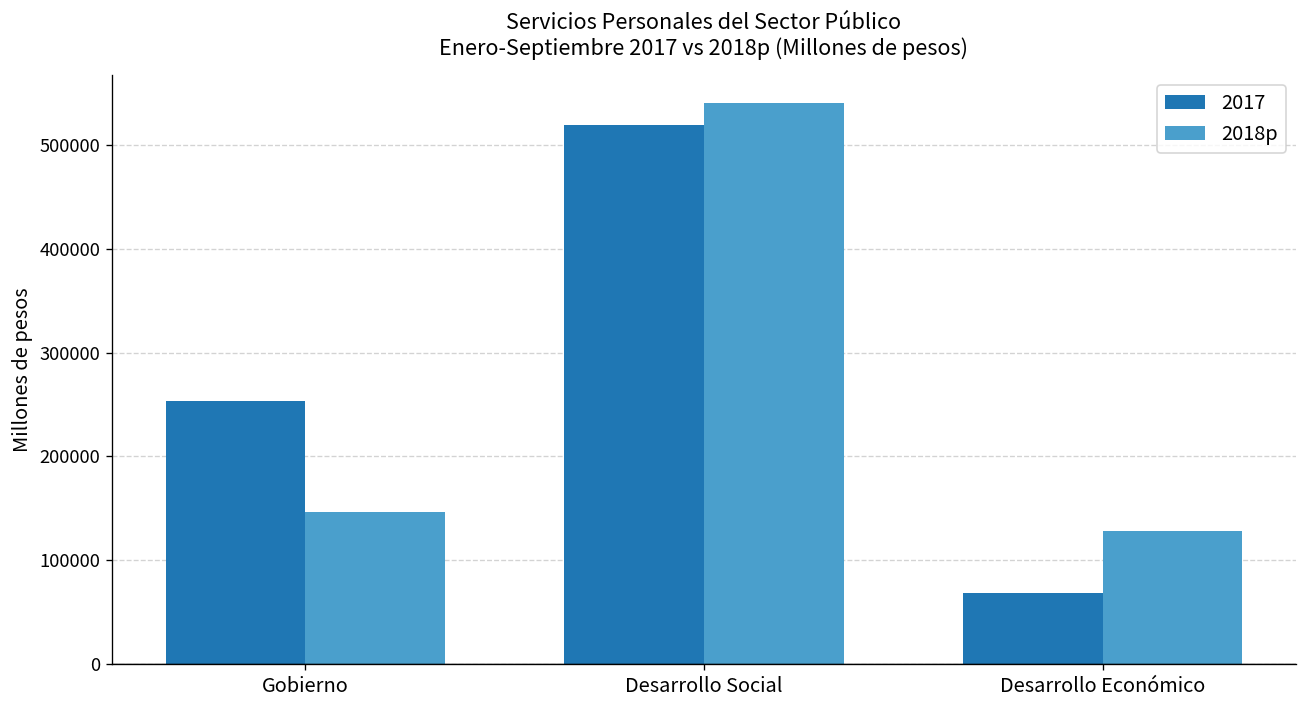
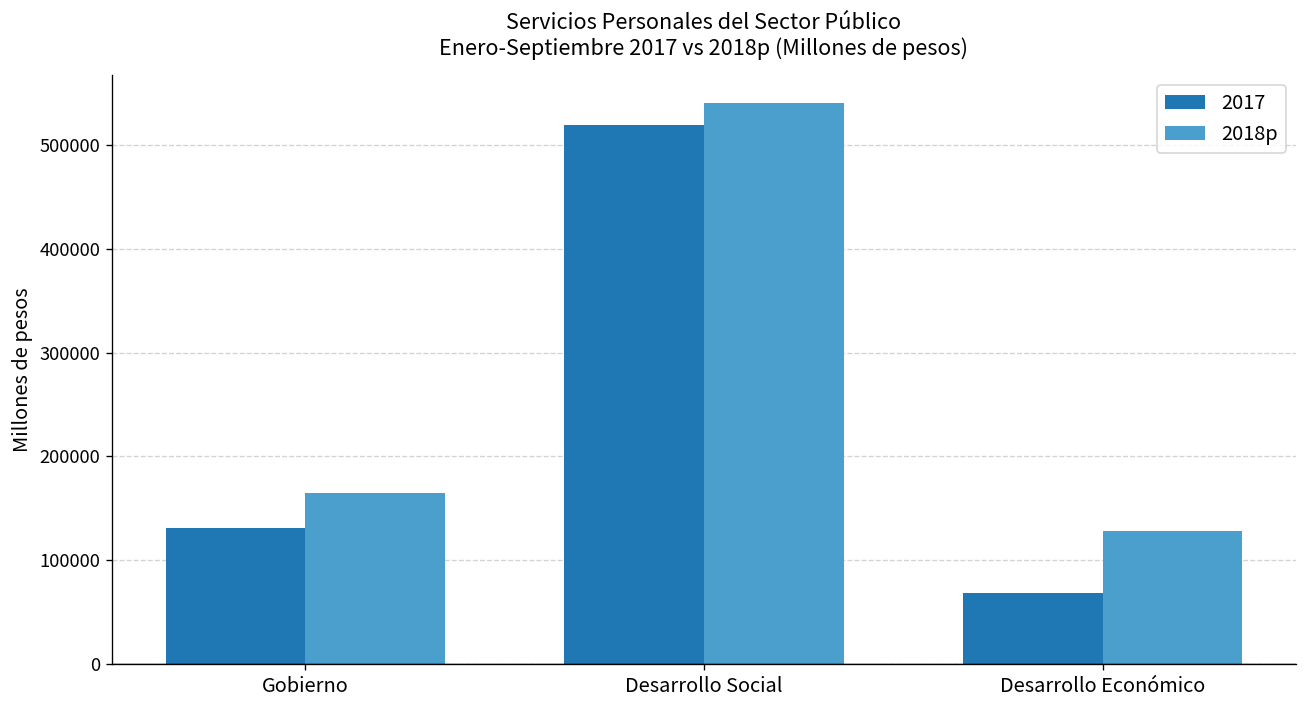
  {
    "2017": {
-     "Gobierno": 250000,
+     "Gobierno": 130000,
      "Desarrollo Social": 520000,
      "Desarrollo Económico": 70000
    },
    "2018p": {
-     "Gobierno": 150000,
+     "Gobierno": 160000,
      "Desarrollo Social": 540000,
      "Desarrollo Económico": 130000
    }
  }
